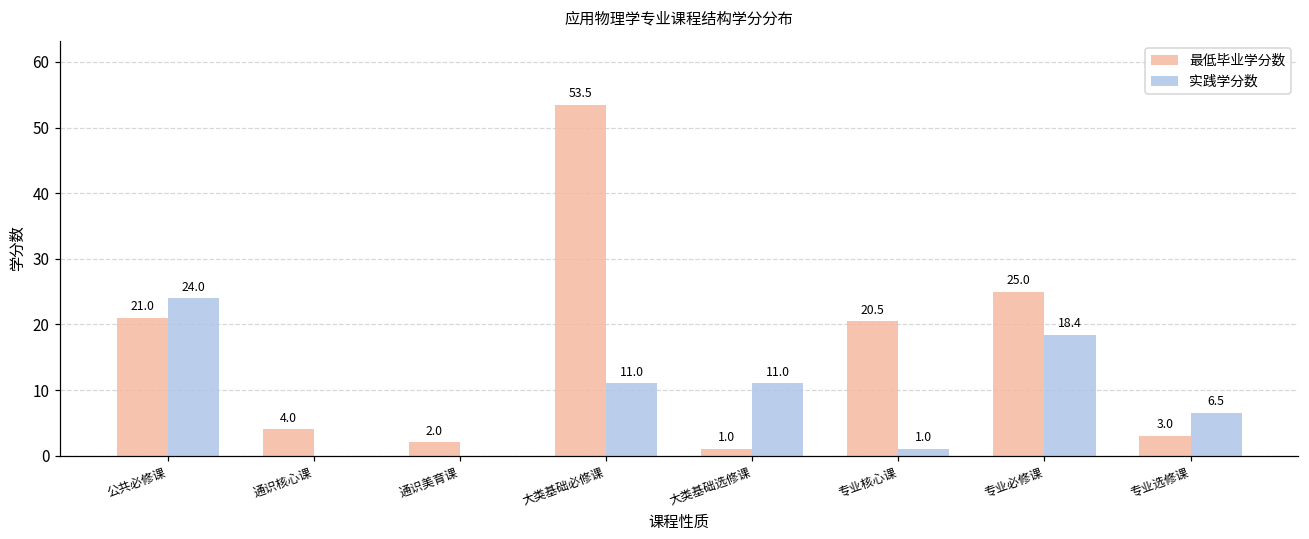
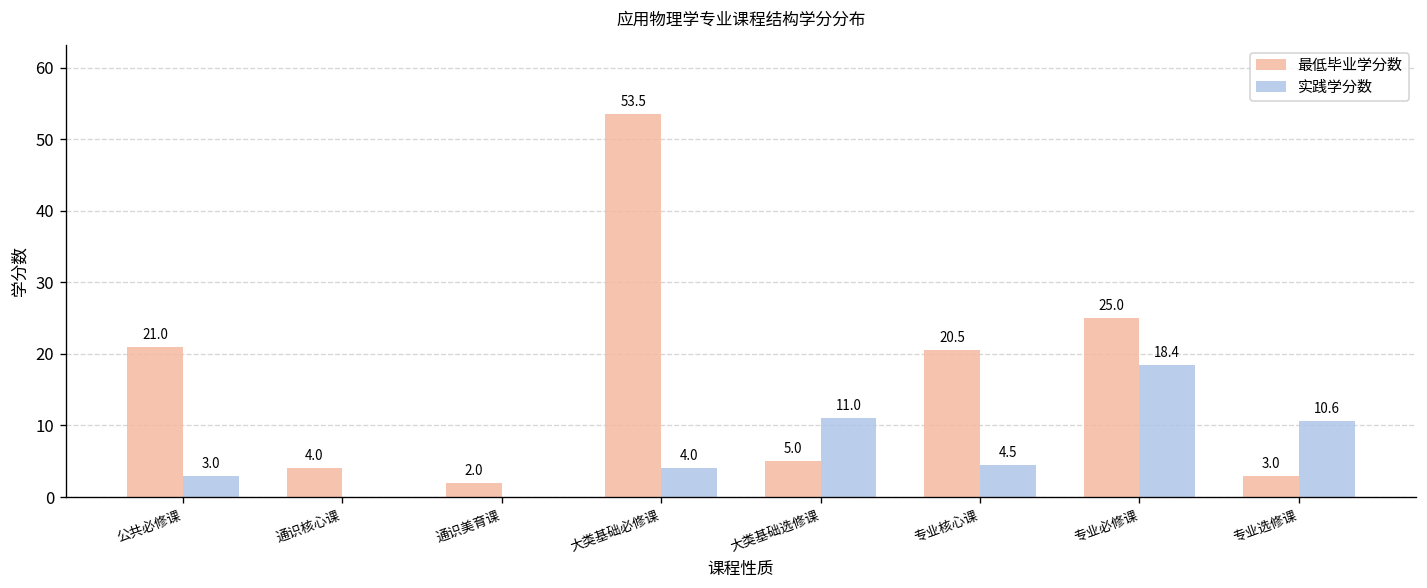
  {
    "最低毕业学分数": {
      "公共必修课": 21.0,
      "通识核心课": 4.0,
      "通识美育课": 2.0,
      "大类基础必修课": 53.5,
-     "大类基础选修课": 1.0,
+     "大类基础选修课": 5.0,
      "专业核心课": 20.5,
      "专业必修课": 25.0,
      "专业选修课": 3.0
    },
    "实践学分数": {
-     "公共必修课": 24.0,
-     "大类基础必修课": 11.0,
+     "公共必修课": 3.0,
+     "大类基础必修课": 4.0,
      "大类基础选修课": 11.0,
-     "专业核心课": 1.0,
+     "专业核心课": 4.5,
      "专业必修课": 18.4,
-     "专业选修课": 6.5
+     "专业选修课": 10.6
    }
  }
